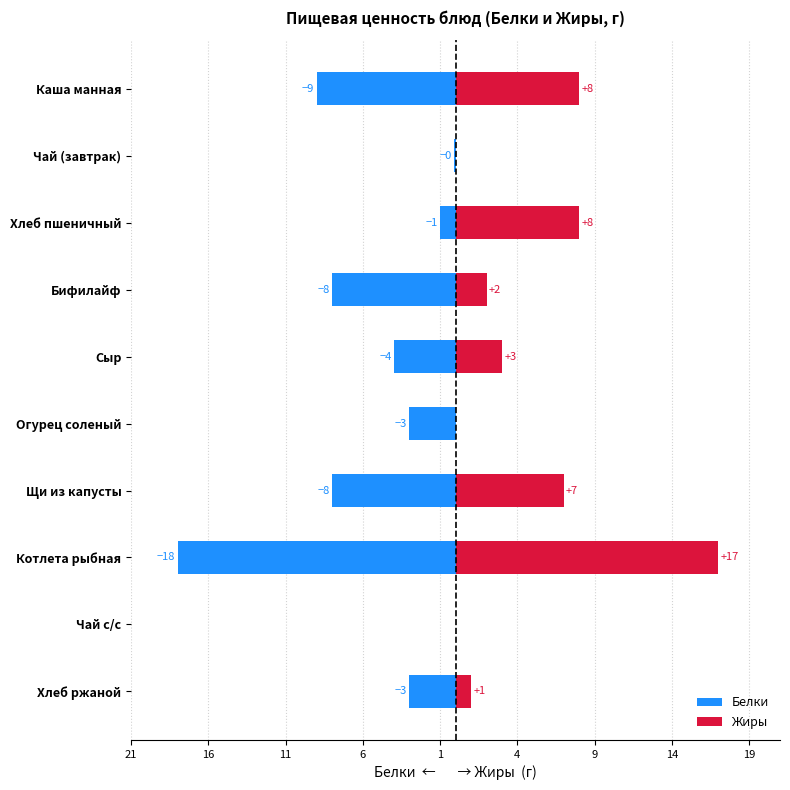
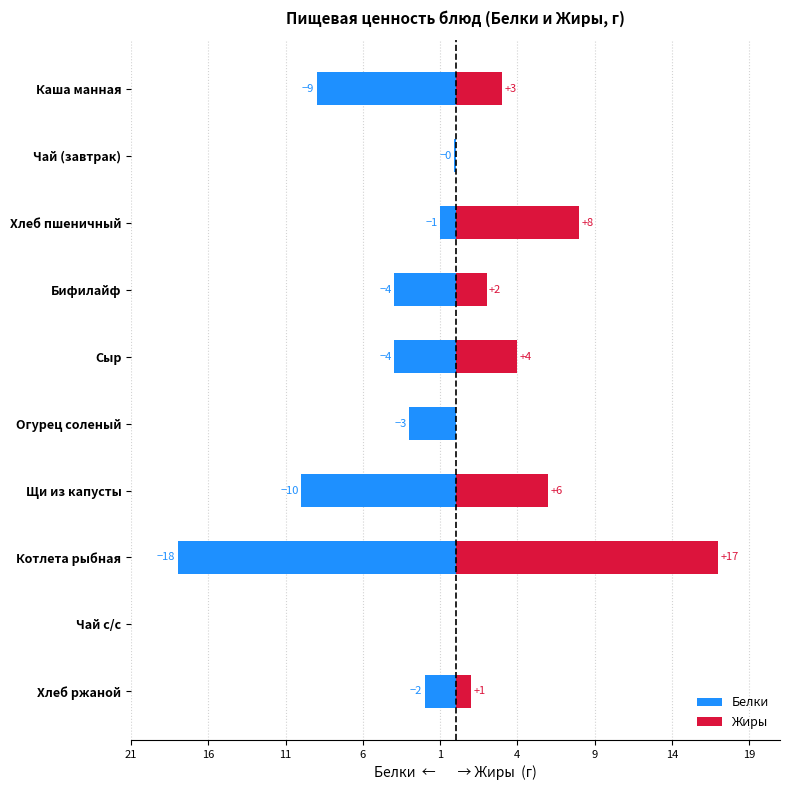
  {
    "Белки": {
      "Каша манная": "-9",
      "Чай (завтрак)": "-0",
      "Хлеб пшеничный": "-1",
-     "Бифилайф": "-8",
+     "Бифилайф": "-4",
      "Сыр": "-4",
      "Огурец соленый": "-3",
-     "Щи из капусты": "-8",
+     "Щи из капусты": "-10",
      "Котлета рыбная": "-18",
-     "Хлеб ржаной": "-3"
+     "Хлеб ржаной": "-2"
    },
    "Жиры": {
-     "Каша манная": "+8",
+     "Каша манная": "+3",
      "Хлеб пшеничный": "+8",
      "Бифилайф": "+2",
-     "Сыр": "+3",
-     "Щи из капусты": "+7",
+     "Сыр": "+4",
+     "Щи из капусты": "+6",
      "Котлета рыбная": "+17",
      "Хлеб ржаной": "+1"
    }
  }
